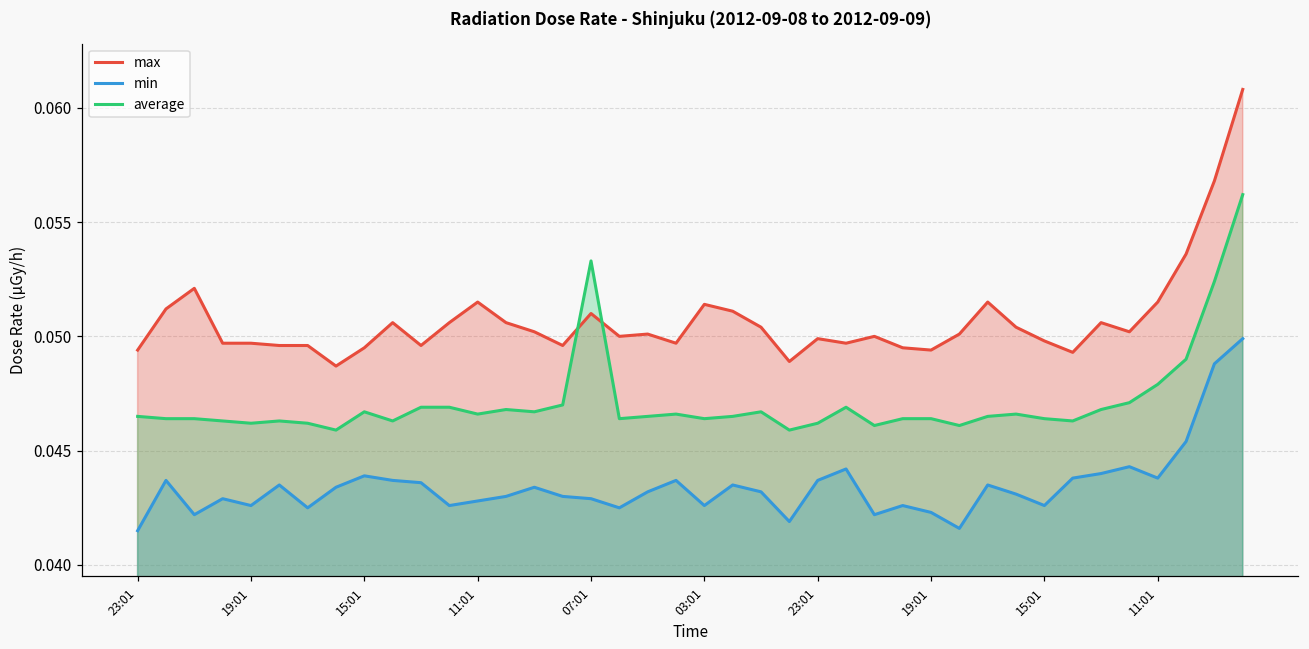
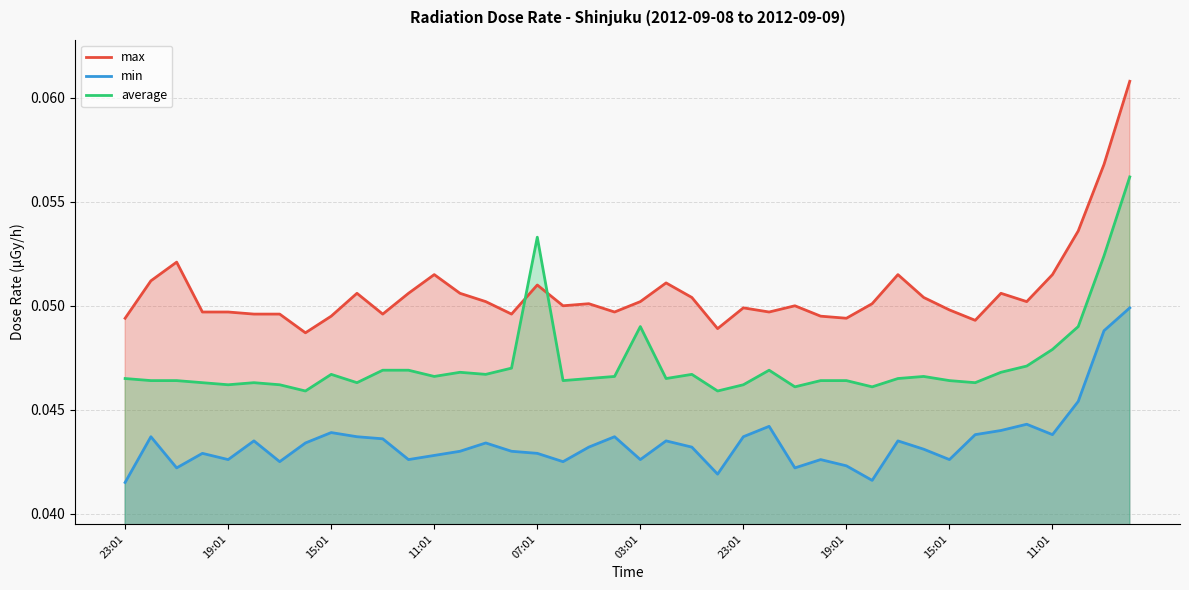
  {
    "max": {
      "07:01": 0.0510,
-     "03:01": 0.0514
+     "03:01": 0.0502
    },
    "min": {
      "07:01": 0.0429,
      "03:01": 0.0426
    },
    "average": {
      "07:01": 0.0533,
-     "03:01": 0.0464
+     "03:01": 0.0490
    }
  }
